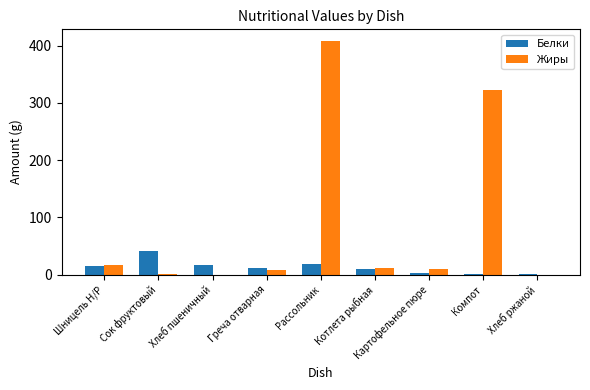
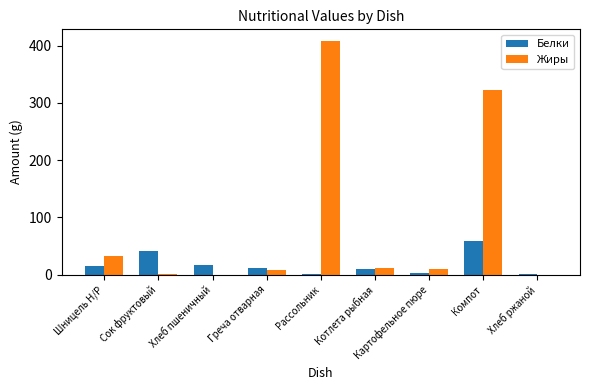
  {
    "Белки": {
      "Шницель Н/Р": 20,
      "Сок фруктовый": 40,
      "Хлеб пшеничный": 20,
      "Греча отварная": 10,
-     "Рассольник": 20,
+     "Рассольник": 0,
      "Котлета рыбная": 10,
-     "Компот": 0
+     "Компот": 60
    },
    "Жиры": {
-     "Шницель Н/Р": 20,
+     "Шницель Н/Р": 30,
      "Греча отварная": 10,
      "Рассольник": 410,
      "Котлета рыбная": 10,
      "Картофельное пюре": 10,
      "Компот": 320
    }
  }
